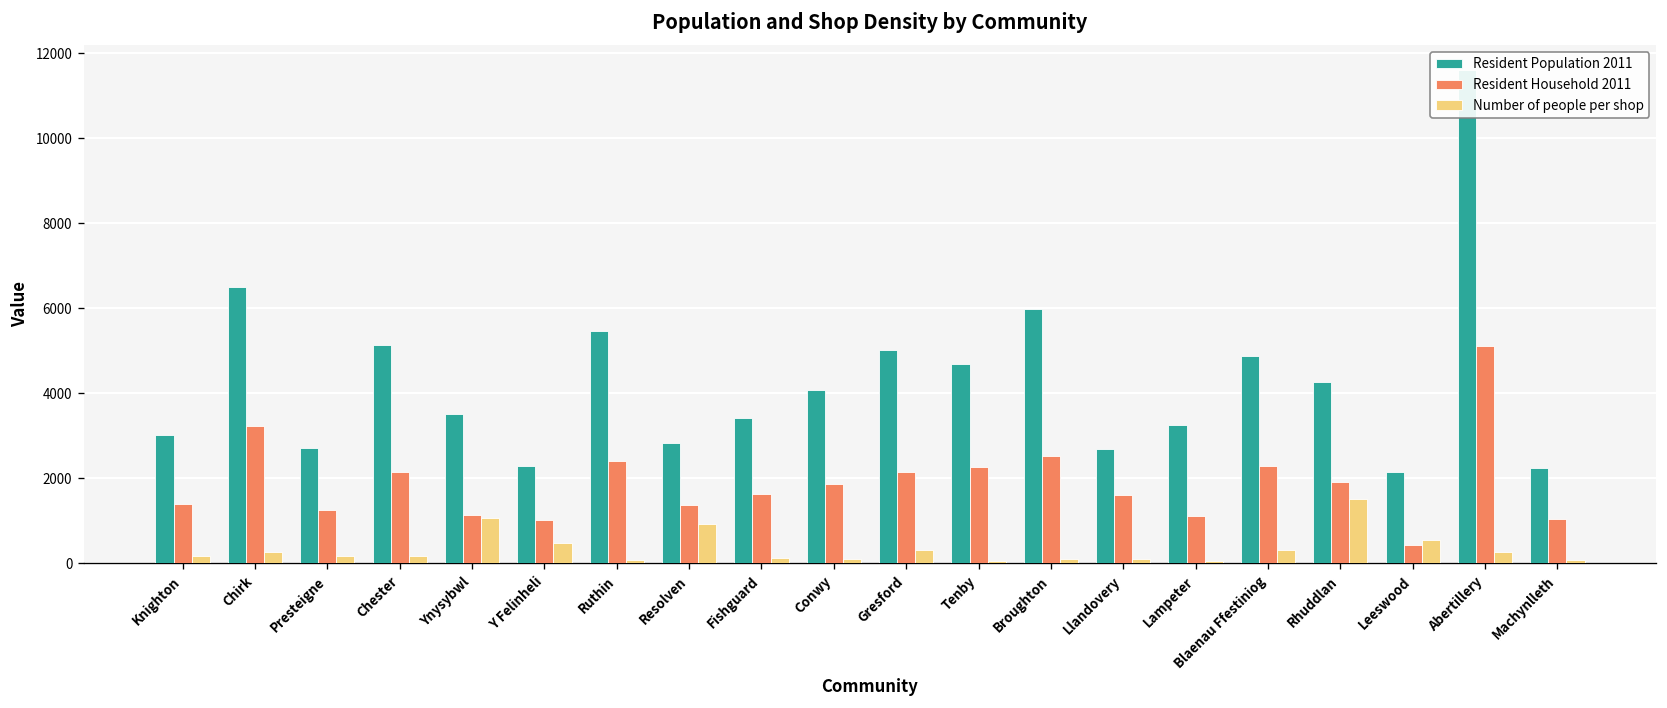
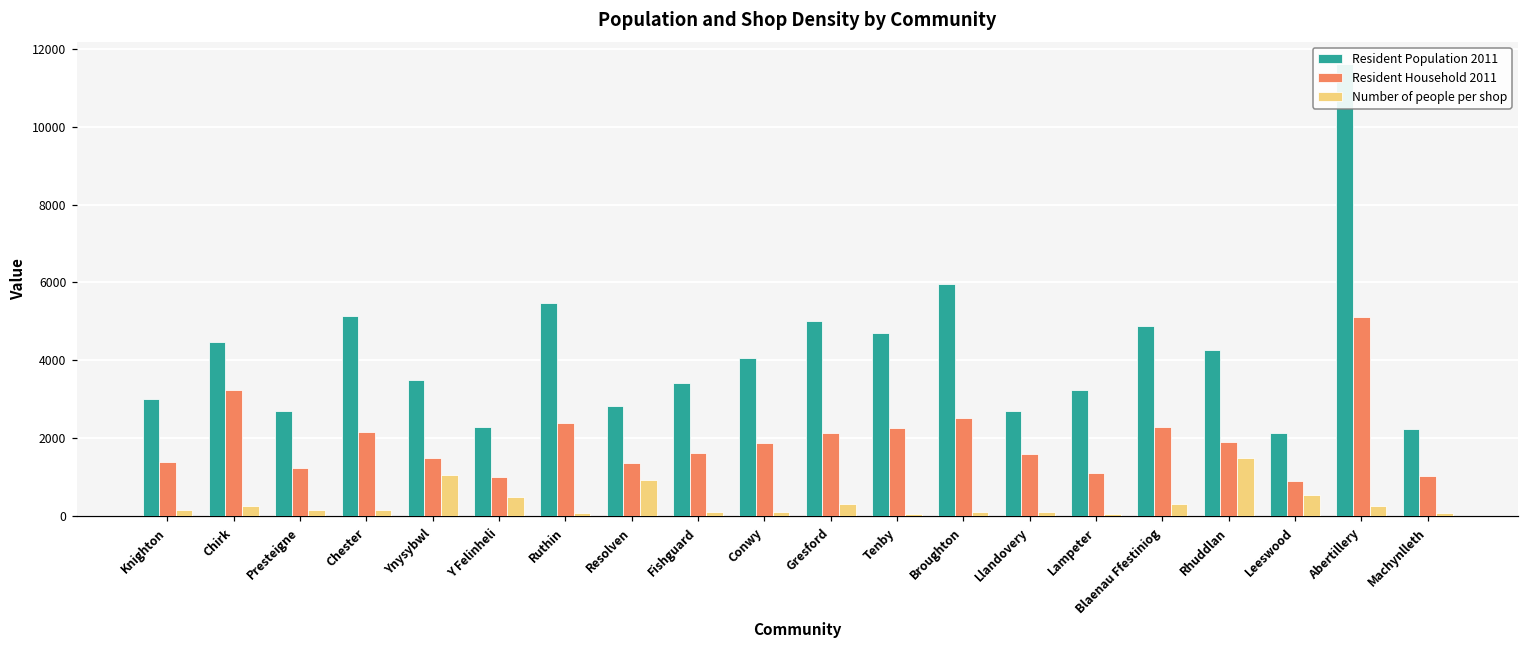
  {
    "Resident Population 2011": {
      "Knighton": 3000,
-     "Chirk": 6500,
+     "Chirk": 4500,
      "Presteigne": 2700,
      "Chester": 5100,
      "Ynysybwl": 3500,
      "Y Felinheli": 2300,
      "Ruthin": 5500,
      "Resolven": 2800,
      "Fishguard": 3400,
      "Conwy": 4100,
      "Gresford": 5000,
      "Tenby": 4700,
      "Broughton": 6000,
      "Llandovery": 2700,
      "Lampeter": 3200,
      "Blaenau Ffestiniog": 4900,
      "Rhuddlan": 4300,
      "Leeswood": 2100,
      "Machynlleth": 2200
    },
    "Resident Household 2011": {
      "Knighton": 1400,
      "Chirk": 3200,
      "Presteigne": 1200,
      "Chester": 2200,
-     "Ynysybwl": 1100,
+     "Ynysybwl": 1500,
      "Y Felinheli": 1000,
      "Ruthin": 2400,
      "Resolven": 1400,
      "Fishguard": 1600,
      "Conwy": 1900,
      "Gresford": 2100,
      "Tenby": 2300,
      "Broughton": 2500,
      "Llandovery": 1600,
      "Lampeter": 1100,
      "Blaenau Ffestiniog": 2300,
      "Rhuddlan": 1900,
-     "Leeswood": 400,
+     "Leeswood": 900,
      "Abertillery": 5100,
      "Machynlleth": 1000
    },
    "Number of people per shop": {
      "Knighton": 200,
      "Chirk": 300,
      "Presteigne": 200,
      "Chester": 200,
      "Ynysybwl": 1100,
      "Y Felinheli": 500,
      "Ruthin": 100,
      "Resolven": 900,
      "Fishguard": 100,
      "Conwy": 100,
      "Gresford": 300,
      "Broughton": 100,
      "Llandovery": 100,
      "Blaenau Ffestiniog": 300,
      "Rhuddlan": 1500,
      "Leeswood": 600,
      "Abertillery": 300,
      "Machynlleth": 100
    }
  }
